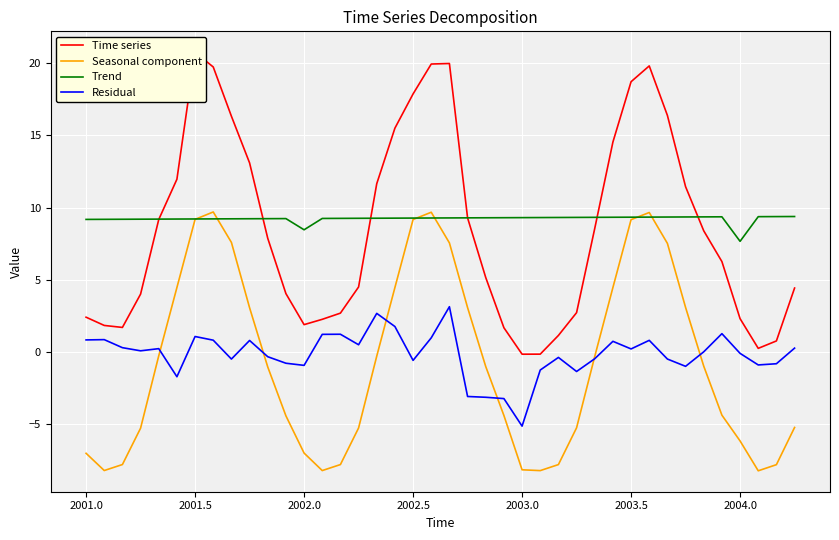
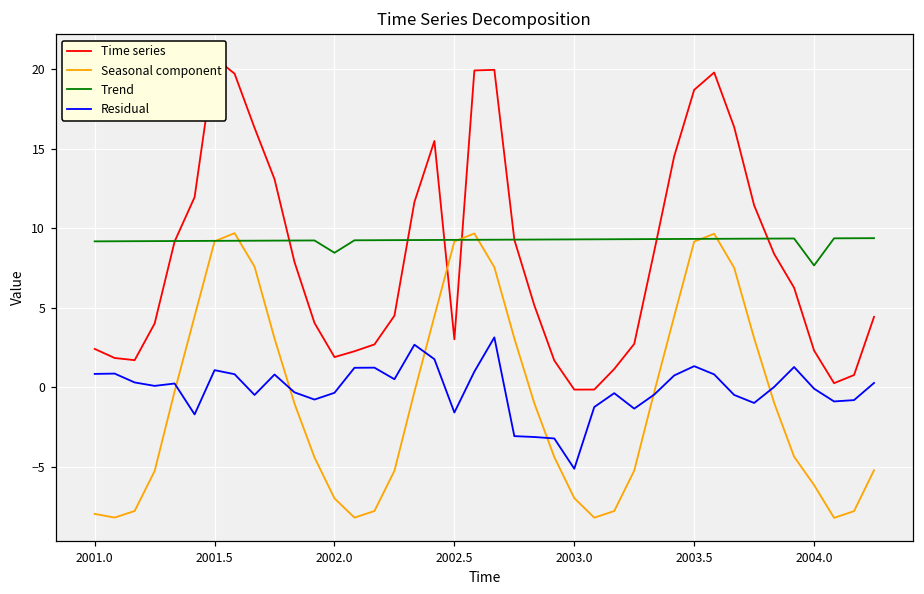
  {
    "Time series": {
      "2001.0": 2.4,
      "2002.0": 1.9,
-     "2002.5": 17.9,
+     "2002.5": 3.0,
      "2003.0": -0.2,
      "2003.5": 18.7,
      "2004.0": 2.3
    },
    "Seasonal component": {
-     "2001.0": -7.0,
+     "2001.0": -8.0,
      "2002.0": -7.0,
-     "2003.0": -8.2,
+     "2003.0": -7.0,
      "2004.0": -6.2
    },
    "Trend": {
      "2001.0": 9.2,
      "2002.0": 8.5,
      "2003.0": 9.3,
      "2004.0": 7.7
    },
    "Residual": {
      "2001.0": 0.8,
      "2001.5": 1.1,
-     "2002.0": -0.9,
-     "2002.5": -0.6,
+     "2002.0": -0.4,
+     "2002.5": -1.6,
      "2003.0": -5.1,
-     "2003.5": 0.2,
+     "2003.5": 1.3,
      "2004.0": -0.1
    }
  }
